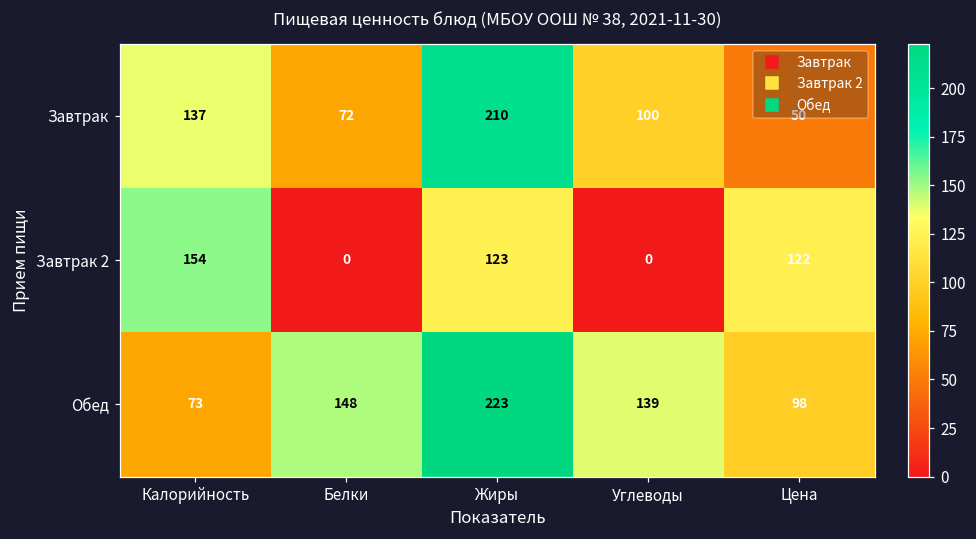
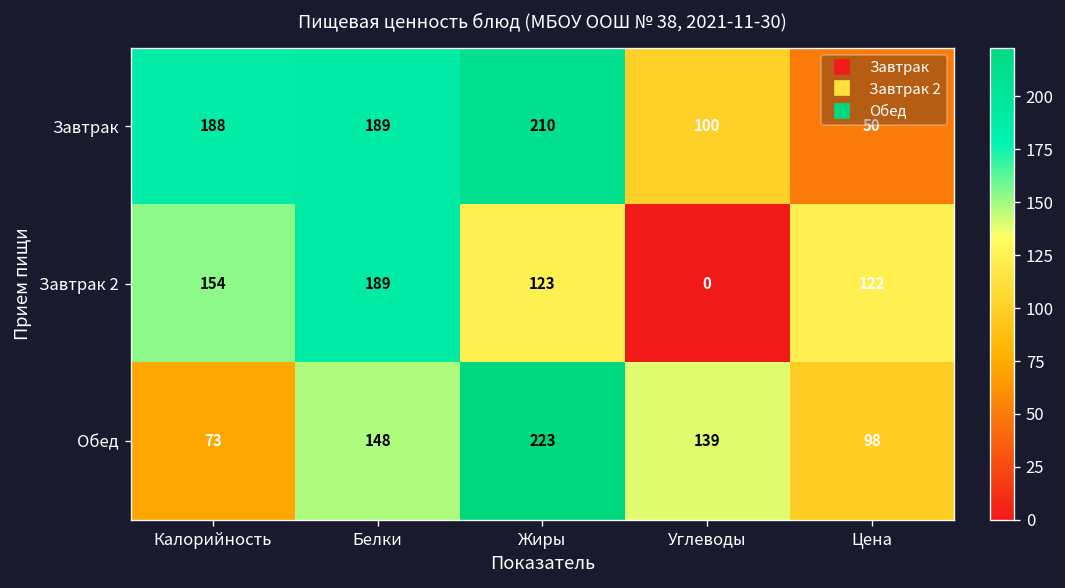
  {
    "Завтрак": {
-     "Калорийность": 137,
-     "Белки": 72,
+     "Калорийность": 188,
+     "Белки": 189,
      "Жиры": 210,
      "Углеводы": 100
    },
    "Завтрак 2": {
      "Калорийность": 154,
-     "Белки": 0,
+     "Белки": 189,
      "Жиры": 123,
      "Углеводы": 0,
      "Цена": 122
    },
    "Обед": {
      "Калорийность": 73,
      "Белки": 148,
      "Жиры": 223,
      "Углеводы": 139,
      "Цена": 98
    }
  }
